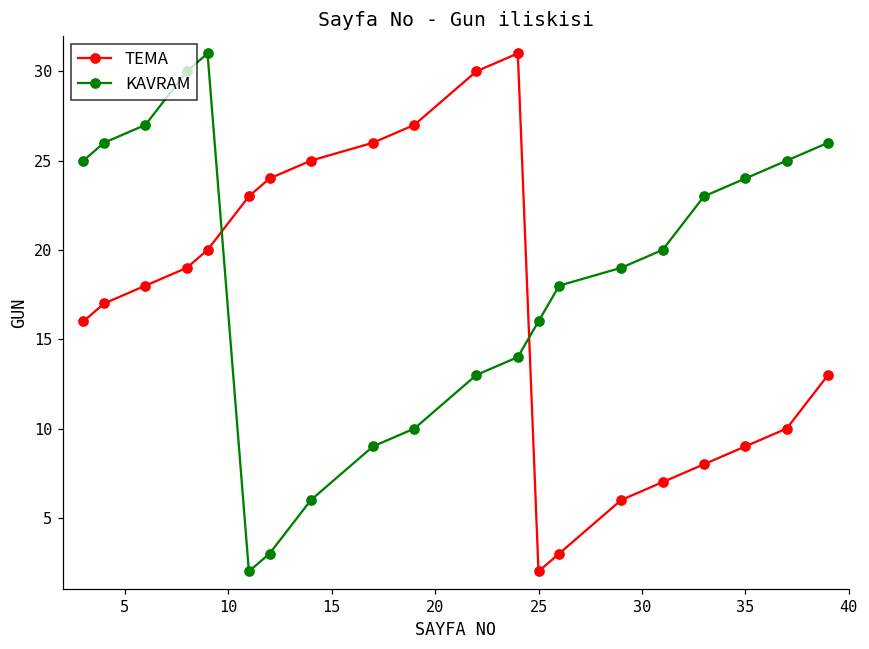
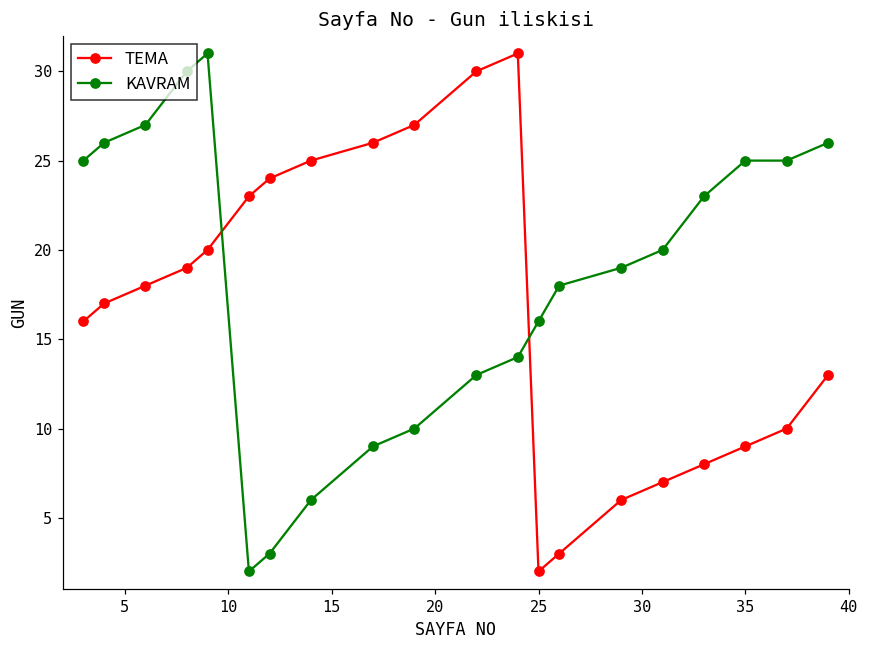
  {
    "TEMA": {
      "25": 2,
      "35": 9
    },
    "KAVRAM": {
      "25": 16,
-     "35": 24
+     "35": 25
    }
  }
